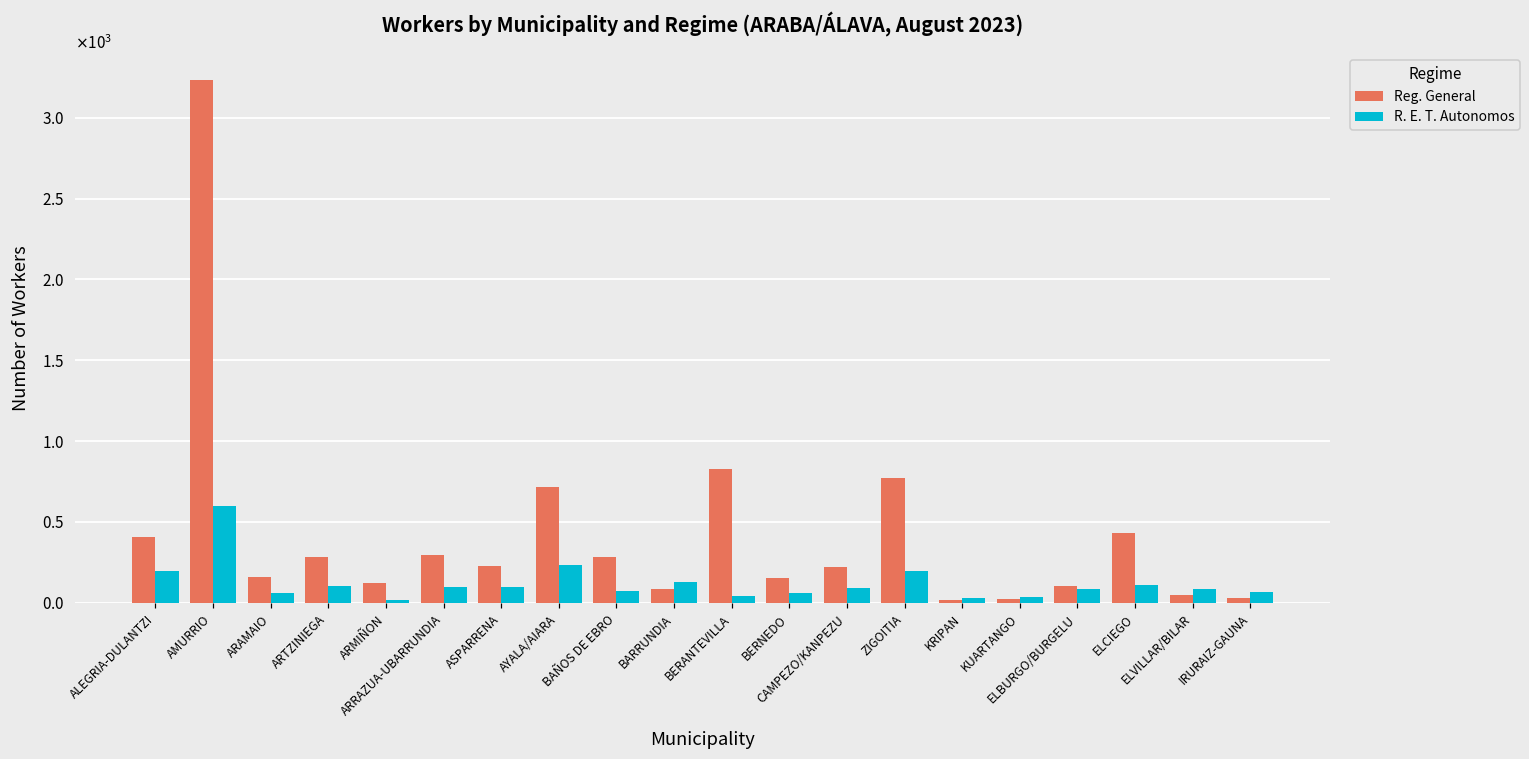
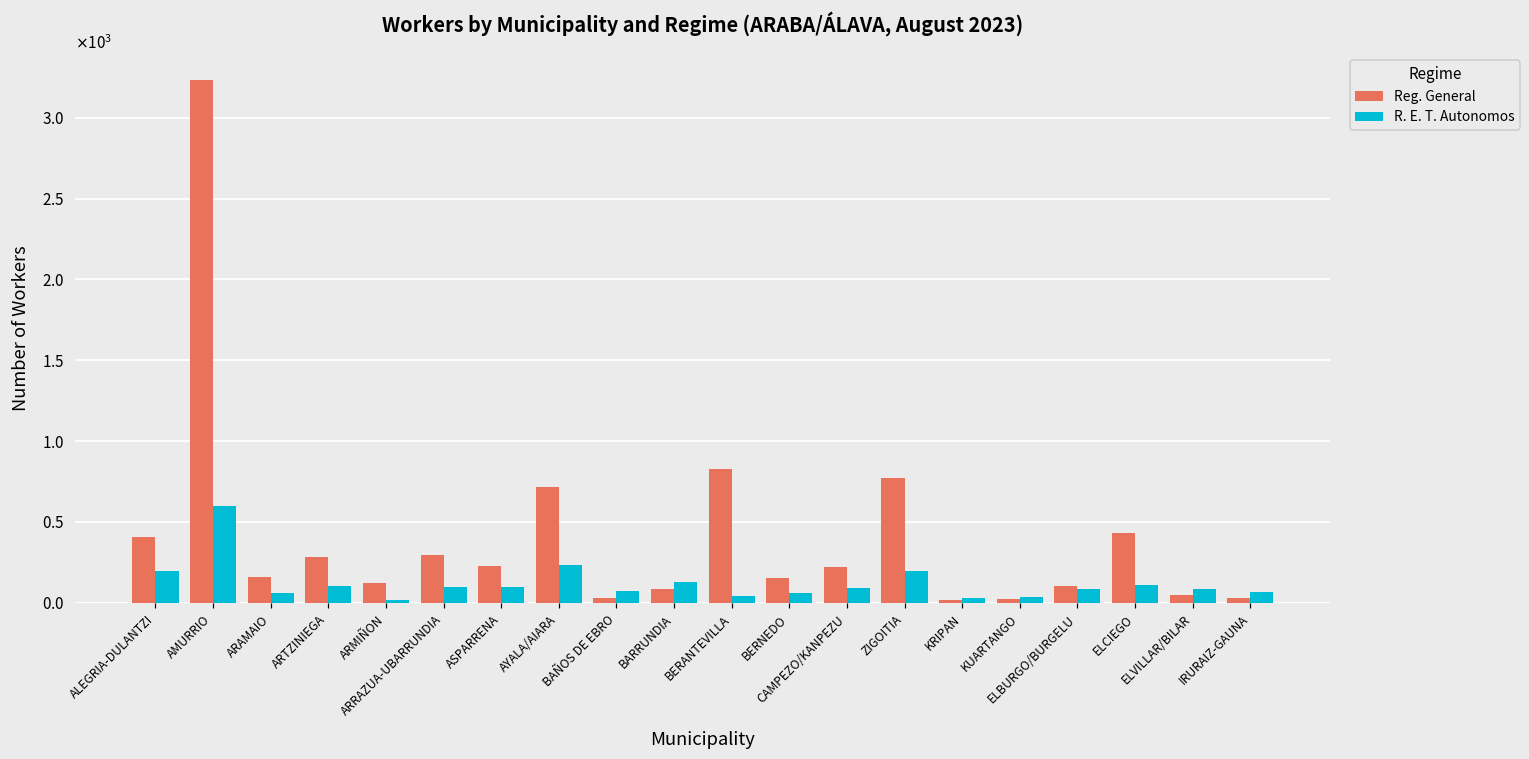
  {
    "Reg. General": {
      "ALEGRIA-DULANTZI": 410,
      "AMURRIO": 3240,
      "ARAMAIO": 160,
      "ARTZINIEGA": 290,
      "ARMIÑON": 120,
      "ARRAZUA-UBARRUNDIA": 300,
      "ASPARRENA": 230,
      "AYALA/AIARA": 710,
-     "BAÑOS DE EBRO": 280,
+     "BAÑOS DE EBRO": 30,
      "BARRUNDIA": 80,
      "BERANTEVILLA": 830,
      "BERNEDO": 160,
      "CAMPEZO/KANPEZU": 220,
      "ZIGOITIA": 770,
      "KUARTANGO": 20,
      "ELBURGO/BURGELU": 100,
      "ELCIEGO": 430,
      "ELVILLAR/BILAR": 50,
      "IRURAIZ-GAUNA": 30
    },
    "R. E. T. Autonomos": {
      "ALEGRIA-DULANTZI": 200,
      "AMURRIO": 600,
      "ARAMAIO": 60,
      "ARTZINIEGA": 100,
      "ARMIÑON": 20,
      "ARRAZUA-UBARRUNDIA": 100,
      "ASPARRENA": 100,
      "AYALA/AIARA": 230,
      "BAÑOS DE EBRO": 70,
      "BARRUNDIA": 130,
      "BERANTEVILLA": 40,
      "BERNEDO": 60,
      "CAMPEZO/KANPEZU": 90,
      "ZIGOITIA": 200,
      "KRIPAN": 30,
      "KUARTANGO": 40,
      "ELBURGO/BURGELU": 80,
      "ELCIEGO": 110,
      "ELVILLAR/BILAR": 80,
      "IRURAIZ-GAUNA": 70
    }
  }
